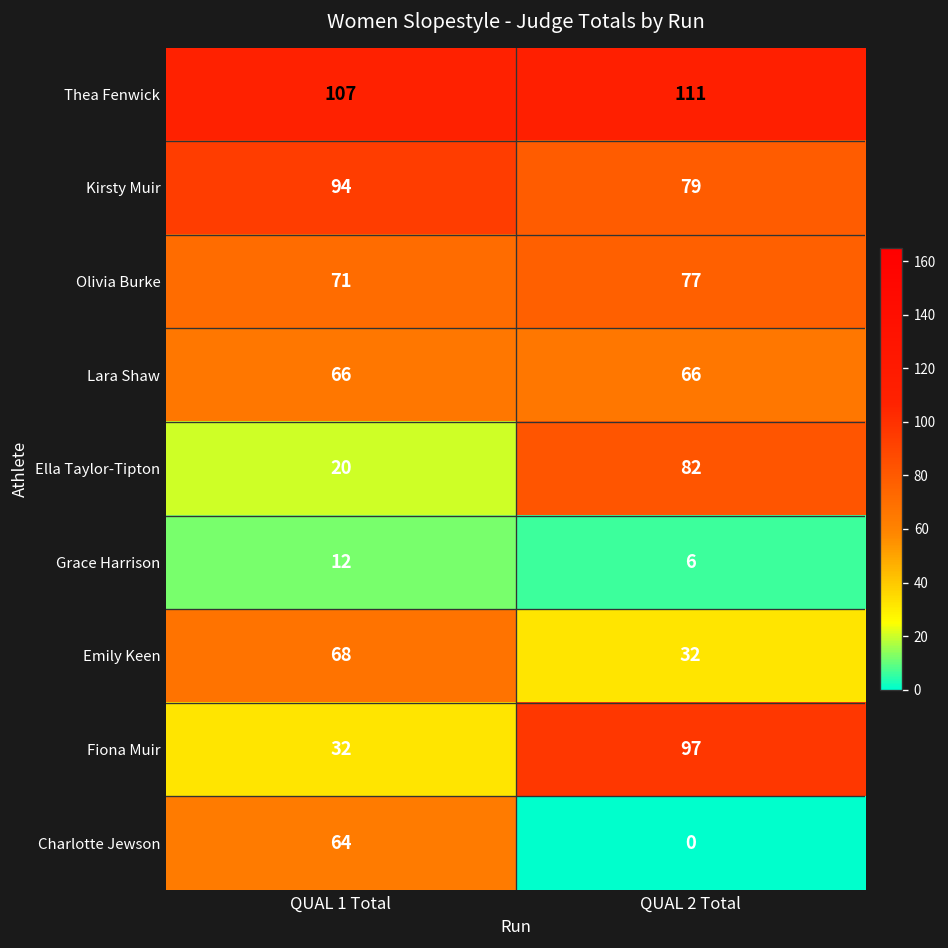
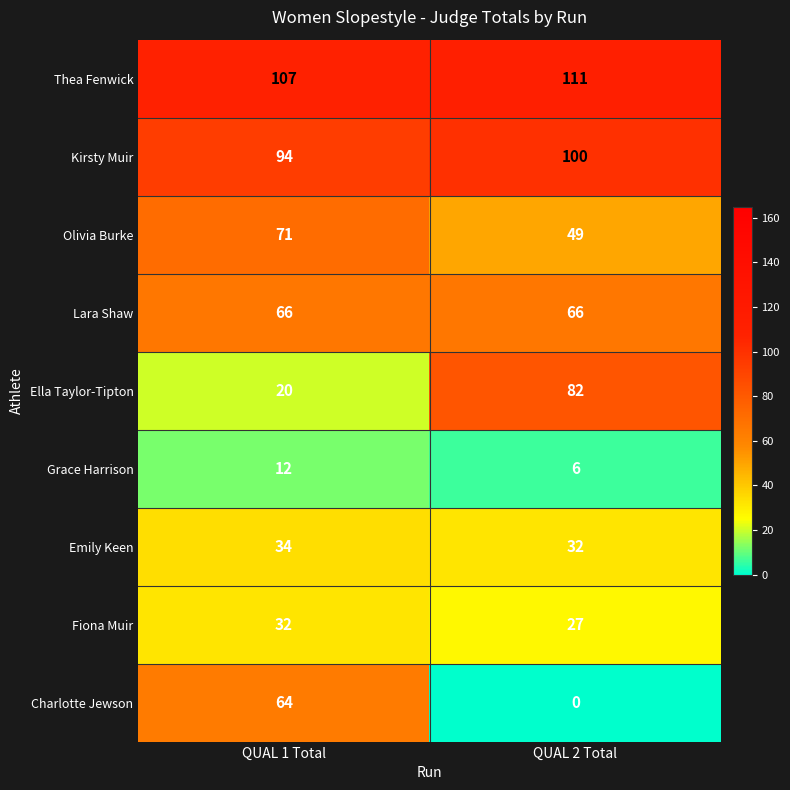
  {
    "Thea Fenwick": {
      "QUAL 1 Total": 107,
      "QUAL 2 Total": 111
    },
    "Kirsty Muir": {
      "QUAL 1 Total": 94,
-     "QUAL 2 Total": 79
+     "QUAL 2 Total": 100
    },
    "Olivia Burke": {
      "QUAL 1 Total": 71,
-     "QUAL 2 Total": 77
+     "QUAL 2 Total": 49
    },
    "Lara Shaw": {
      "QUAL 1 Total": 66,
      "QUAL 2 Total": 66
    },
    "Ella Taylor-Tipton": {
      "QUAL 1 Total": 20,
      "QUAL 2 Total": 82
    },
    "Grace Harrison": {
      "QUAL 1 Total": 12,
      "QUAL 2 Total": 6
    },
    "Emily Keen": {
-     "QUAL 1 Total": 68,
+     "QUAL 1 Total": 34,
      "QUAL 2 Total": 32
    },
    "Fiona Muir": {
      "QUAL 1 Total": 32,
-     "QUAL 2 Total": 97
+     "QUAL 2 Total": 27
    },
    "Charlotte Jewson": {
      "QUAL 1 Total": 64,
      "QUAL 2 Total": 0
    }
  }
